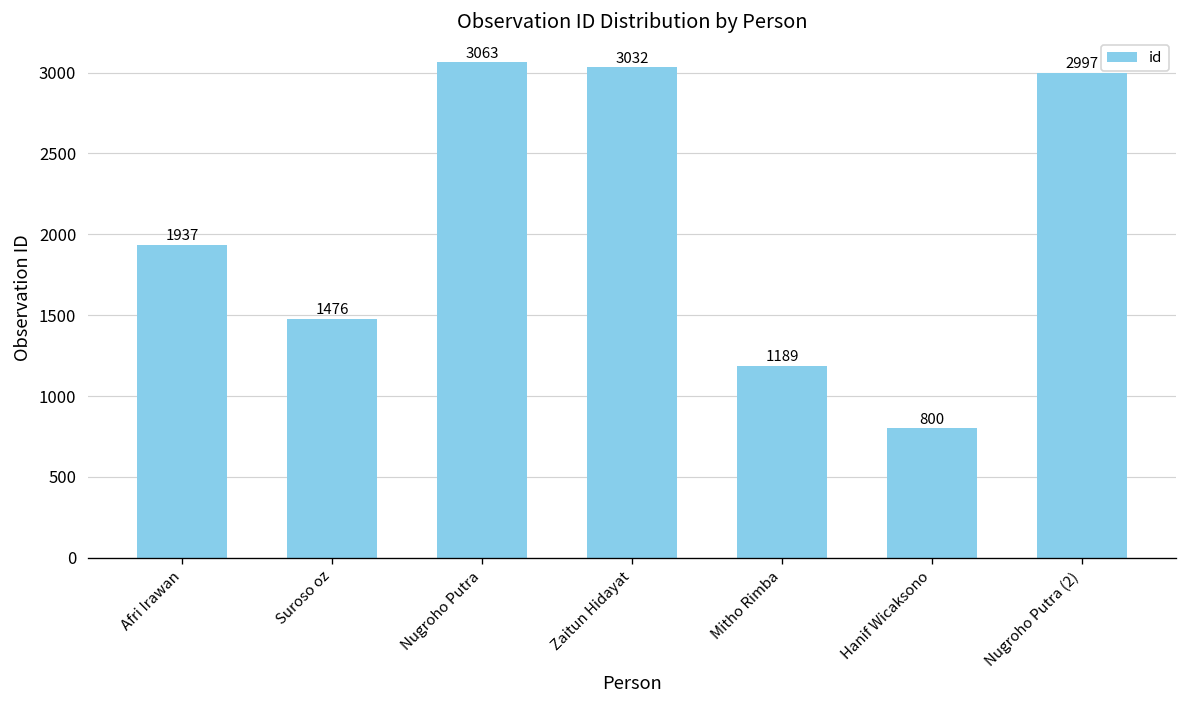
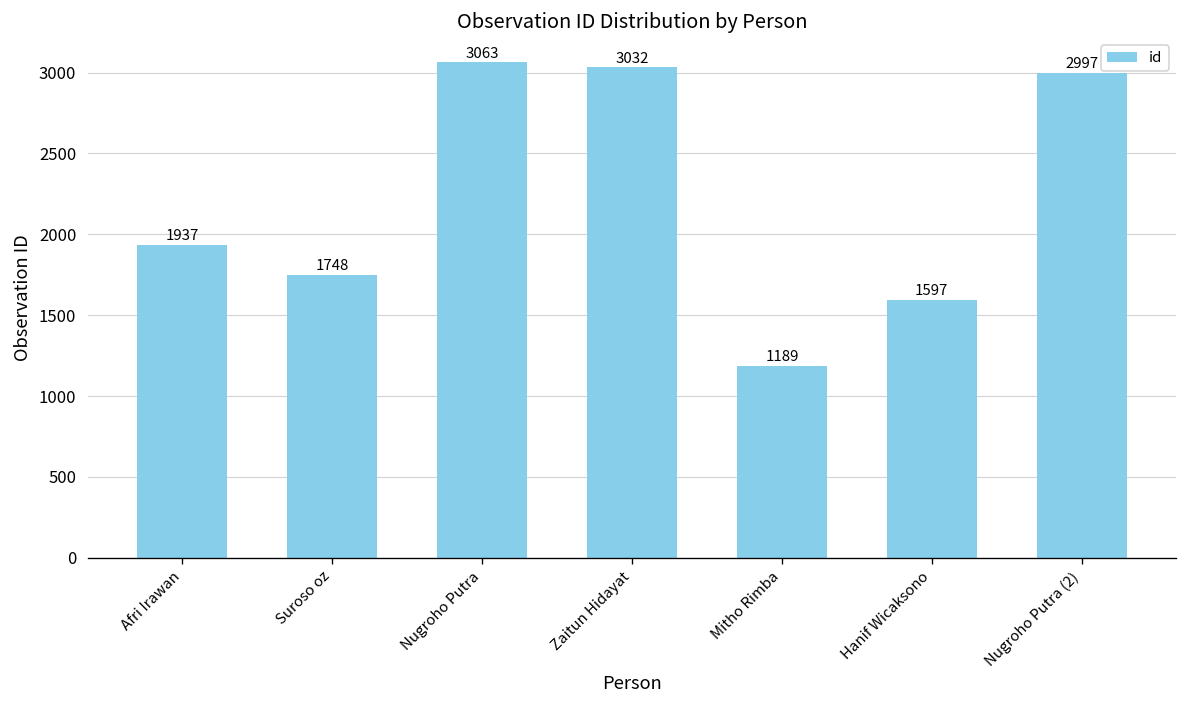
  {
    "Afri Irawan": 1937,
-   "Suroso oz": 1476,
+   "Suroso oz": 1748,
    "Nugroho Putra": 3063,
    "Zaitun Hidayat": 3032,
    "Mitho Rimba": 1189,
-   "Hanif Wicaksono": 800,
+   "Hanif Wicaksono": 1597,
    "Nugroho Putra (2)": 2997
  }
